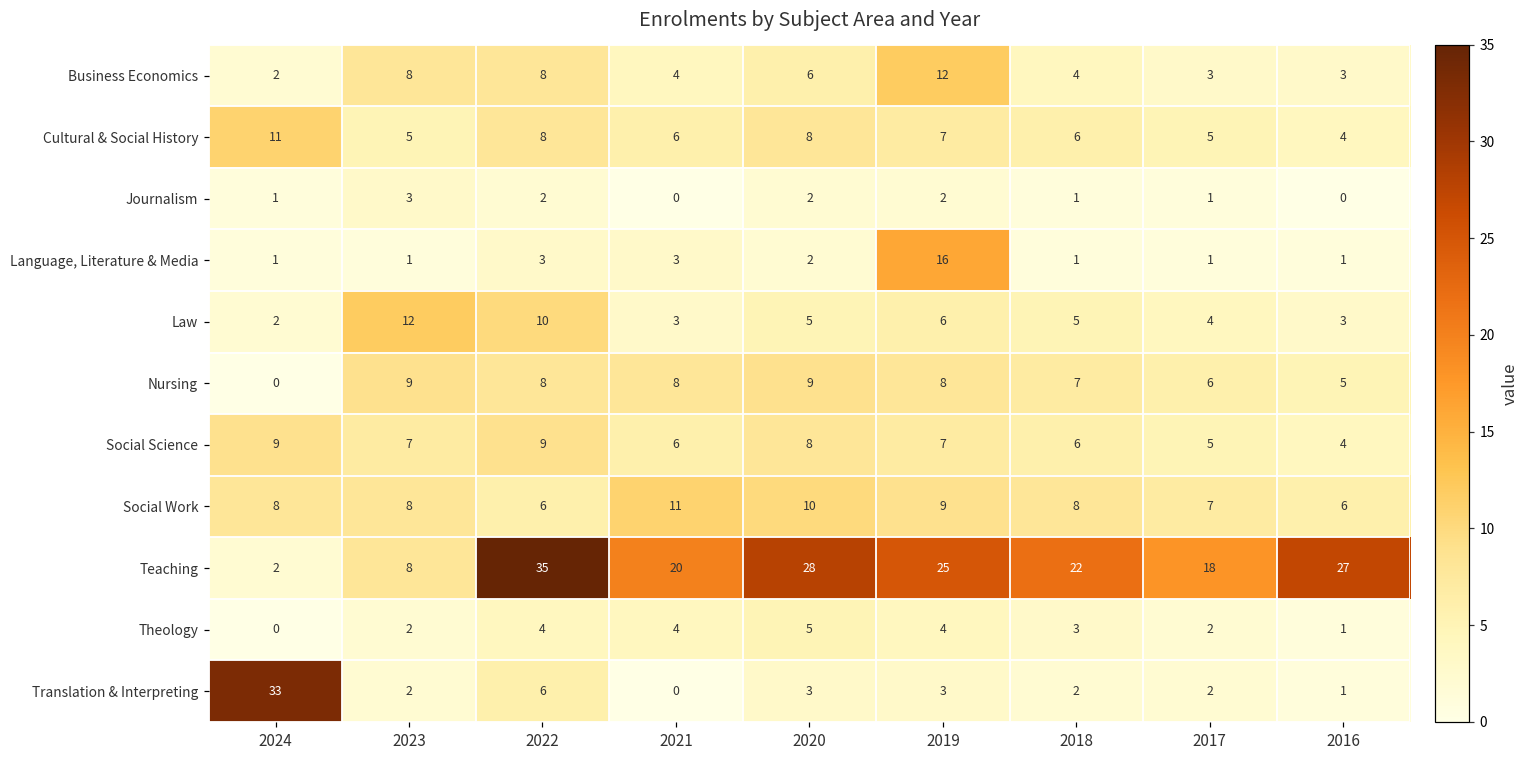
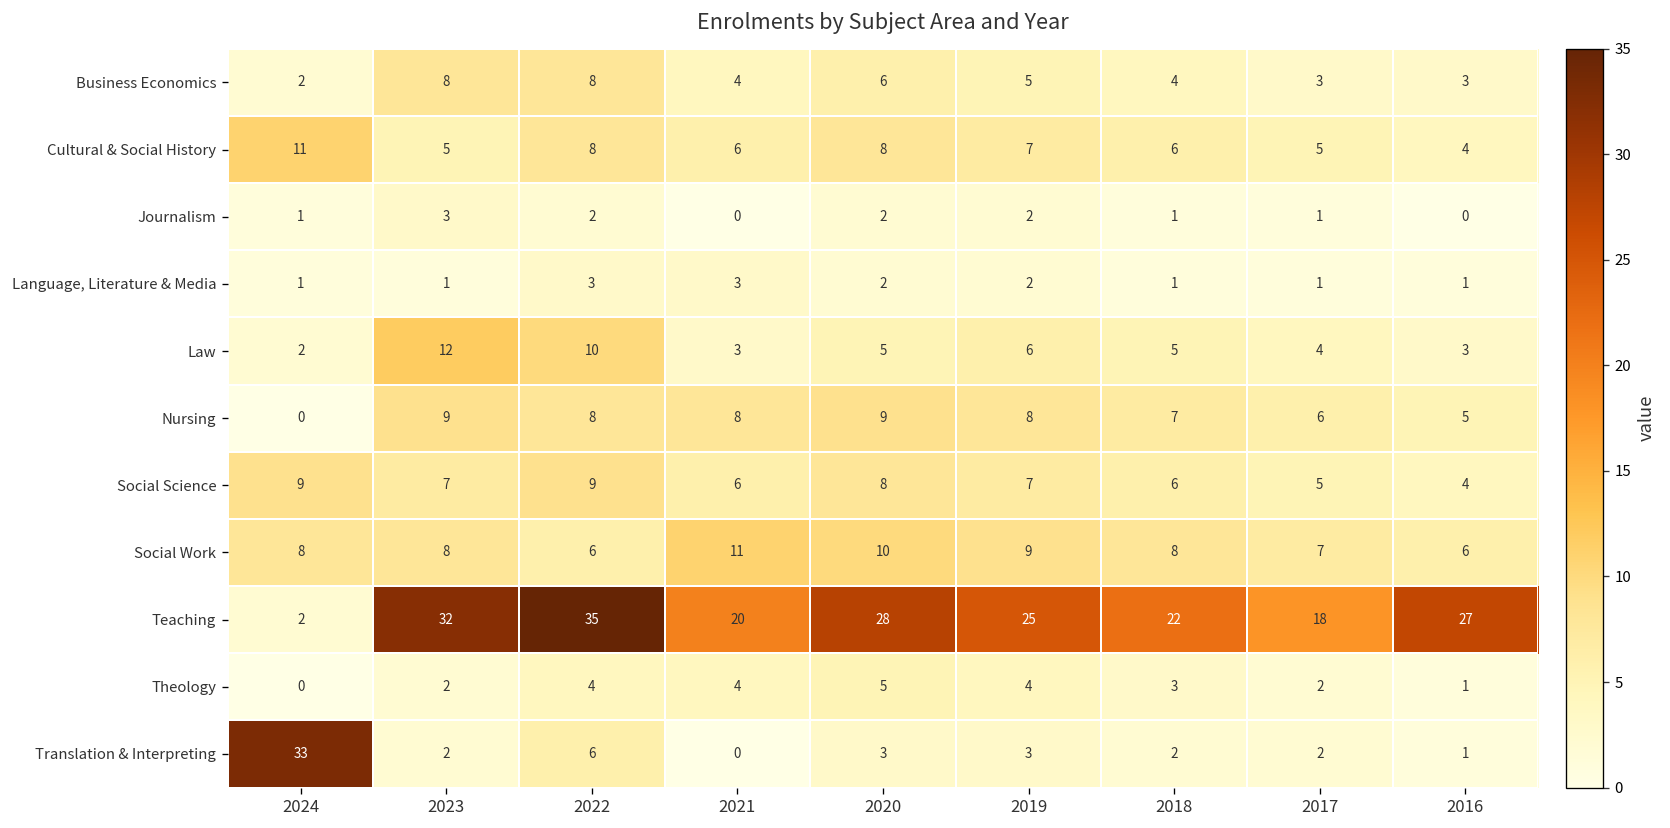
  {
    "Business Economics": {
      "2024": 2,
      "2023": 8,
      "2022": 8,
      "2021": 4,
      "2020": 6,
-     "2019": 12,
+     "2019": 5,
      "2018": 4,
      "2017": 3,
      "2016": 3
    },
    "Cultural & Social History": {
      "2024": 11,
      "2023": 5,
      "2022": 8,
      "2021": 6,
      "2020": 8,
      "2019": 7,
      "2018": 6,
      "2017": 5,
      "2016": 4
    },
    "Journalism": {
      "2024": 1,
      "2023": 3,
      "2022": 2,
      "2021": 0,
      "2020": 2,
      "2019": 2,
      "2018": 1,
      "2017": 1,
      "2016": 0
    },
    "Language, Literature & Media": {
      "2024": 1,
      "2023": 1,
      "2022": 3,
      "2021": 3,
      "2020": 2,
-     "2019": 16,
+     "2019": 2,
      "2018": 1,
      "2017": 1,
      "2016": 1
    },
    "Law": {
      "2024": 2,
      "2023": 12,
      "2022": 10,
      "2021": 3,
      "2020": 5,
      "2019": 6,
      "2018": 5,
      "2017": 4,
      "2016": 3
    },
    "Nursing": {
      "2024": 0,
      "2023": 9,
      "2022": 8,
      "2021": 8,
      "2020": 9,
      "2019": 8,
      "2018": 7,
      "2017": 6,
      "2016": 5
    },
    "Social Science": {
      "2024": 9,
      "2023": 7,
      "2022": 9,
      "2021": 6,
      "2020": 8,
      "2019": 7,
      "2018": 6,
      "2017": 5,
      "2016": 4
    },
    "Social Work": {
      "2024": 8,
      "2023": 8,
      "2022": 6,
      "2021": 11,
      "2020": 10,
      "2019": 9,
      "2018": 8,
      "2017": 7,
      "2016": 6
    },
    "Teaching": {
      "2024": 2,
-     "2023": 8,
+     "2023": 32,
      "2022": 35,
      "2021": 20,
      "2020": 28,
      "2019": 25,
      "2018": 22,
      "2017": 18,
      "2016": 27
    },
    "Theology": {
      "2024": 0,
      "2023": 2,
      "2022": 4,
      "2021": 4,
      "2020": 5,
      "2019": 4,
      "2018": 3,
      "2017": 2,
      "2016": 1
    },
    "Translation & Interpreting": {
      "2024": 33,
      "2023": 2,
      "2022": 6,
      "2021": 0,
      "2020": 3,
      "2019": 3,
      "2018": 2,
      "2017": 2,
      "2016": 1
    }
  }
